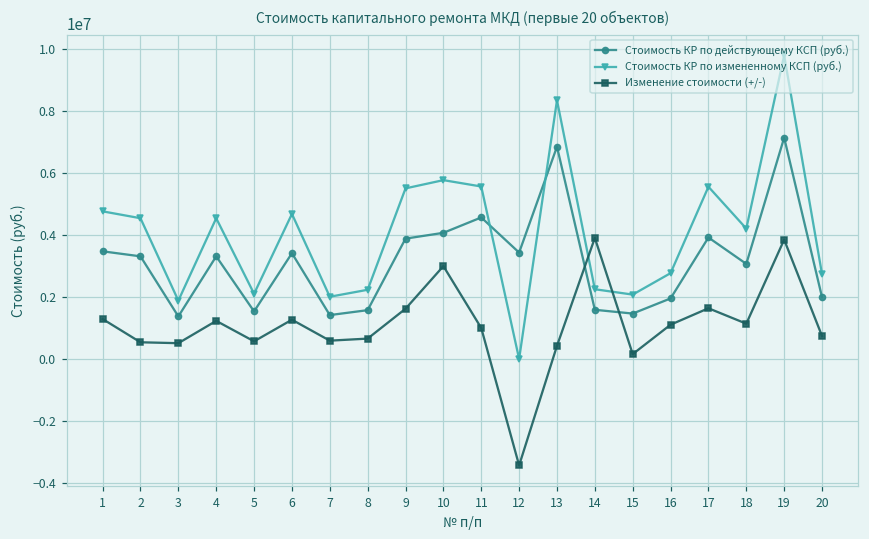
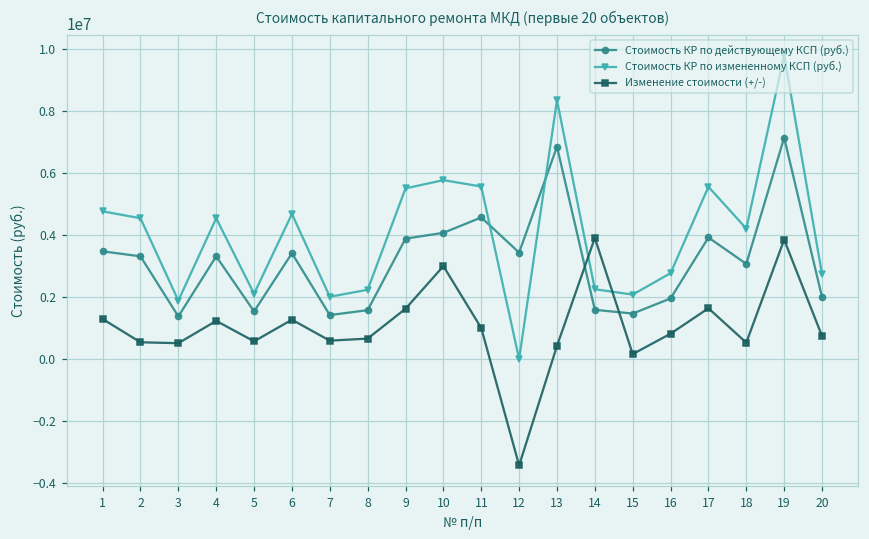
  {
    "Изменение стоимости (+/-)": {
      "1": 1300000,
      "2": 500000,
      "3": 500000,
      "4": 1200000,
      "5": 600000,
      "6": 1300000,
      "7": 600000,
      "8": 700000,
      "9": 1600000,
      "10": 3000000,
      "11": 1000000,
      "12": -3400000,
      "13": 400000,
      "14": 3900000,
      "15": 200000,
-     "16": 1100000,
+     "16": 800000,
      "17": 1600000,
-     "18": 1100000,
+     "18": 500000,
      "19": 3800000,
      "20": 700000
    }
  }
